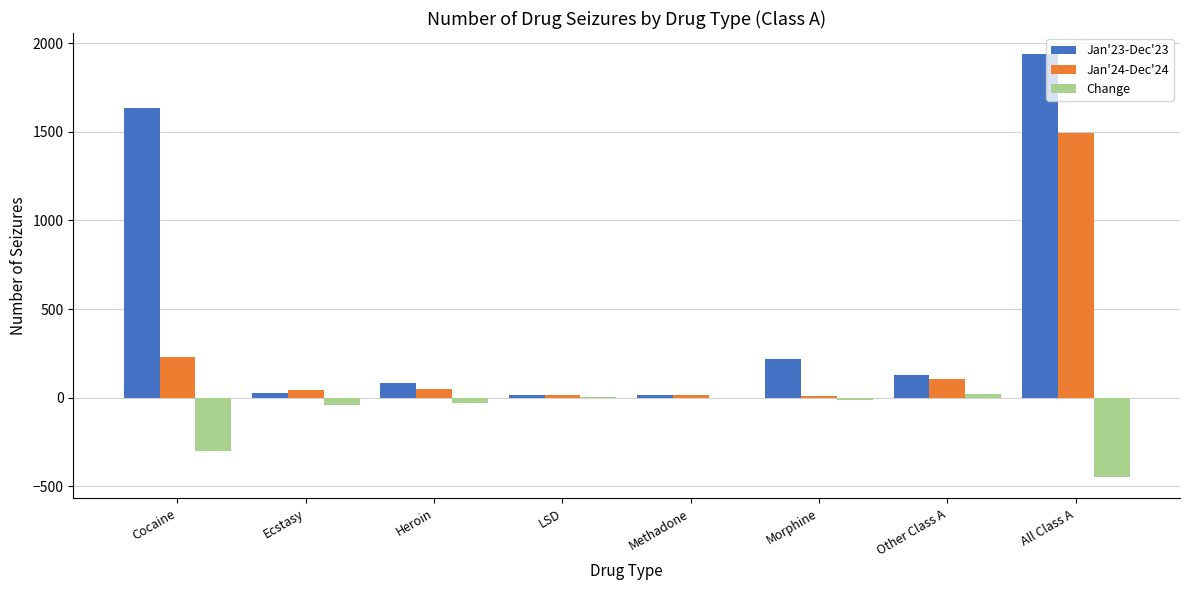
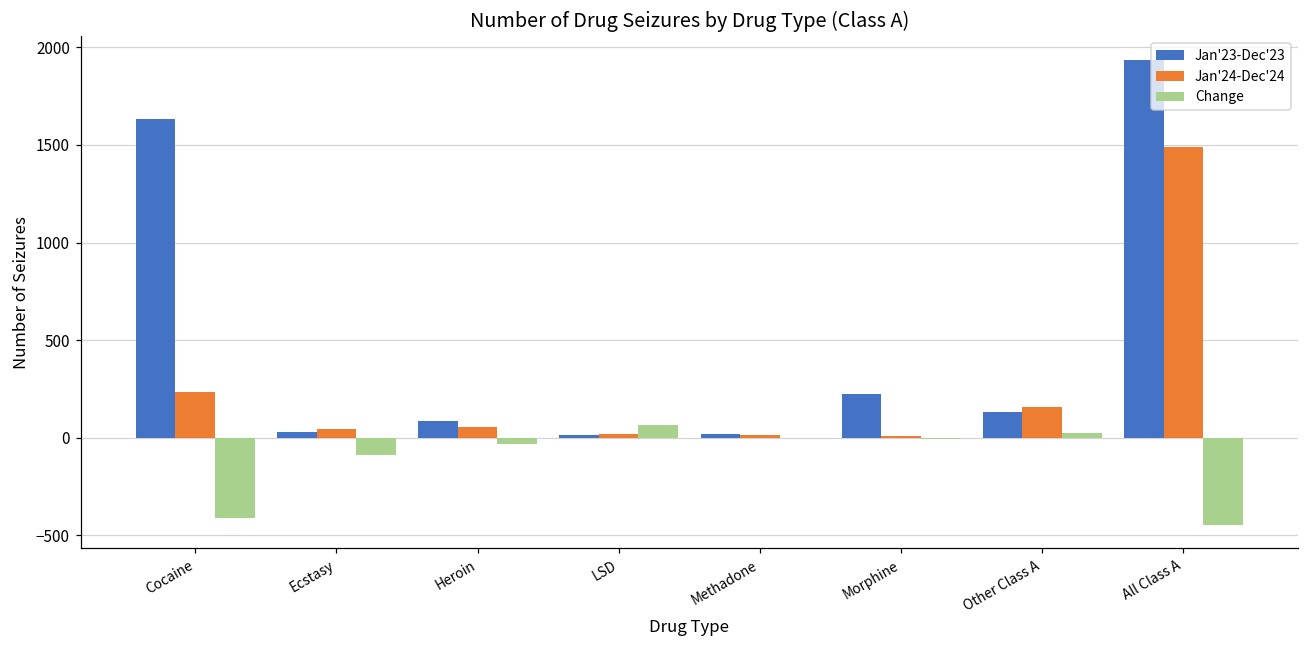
  {
    "Jan'23-Dec'23": {
      "Cocaine": 1630,
      "Ecstasy": 30,
      "Heroin": 80,
      "LSD": 20,
      "Methadone": 20,
      "Morphine": 220,
      "Other Class A": 130,
      "All Class A": 1940
    },
    "Jan'24-Dec'24": {
      "Cocaine": 230,
      "Ecstasy": 40,
      "Heroin": 50,
      "LSD": 20,
-     "Other Class A": 110,
+     "Other Class A": 160,
      "All Class A": 1490
    },
    "Change": {
-     "Cocaine": -300,
-     "Ecstasy": -40,
+     "Cocaine": -410,
+     "Ecstasy": -90,
      "Heroin": -30,
-     "LSD": 0,
+     "LSD": 60,
      "Other Class A": 20,
      "All Class A": -450
    }
  }
